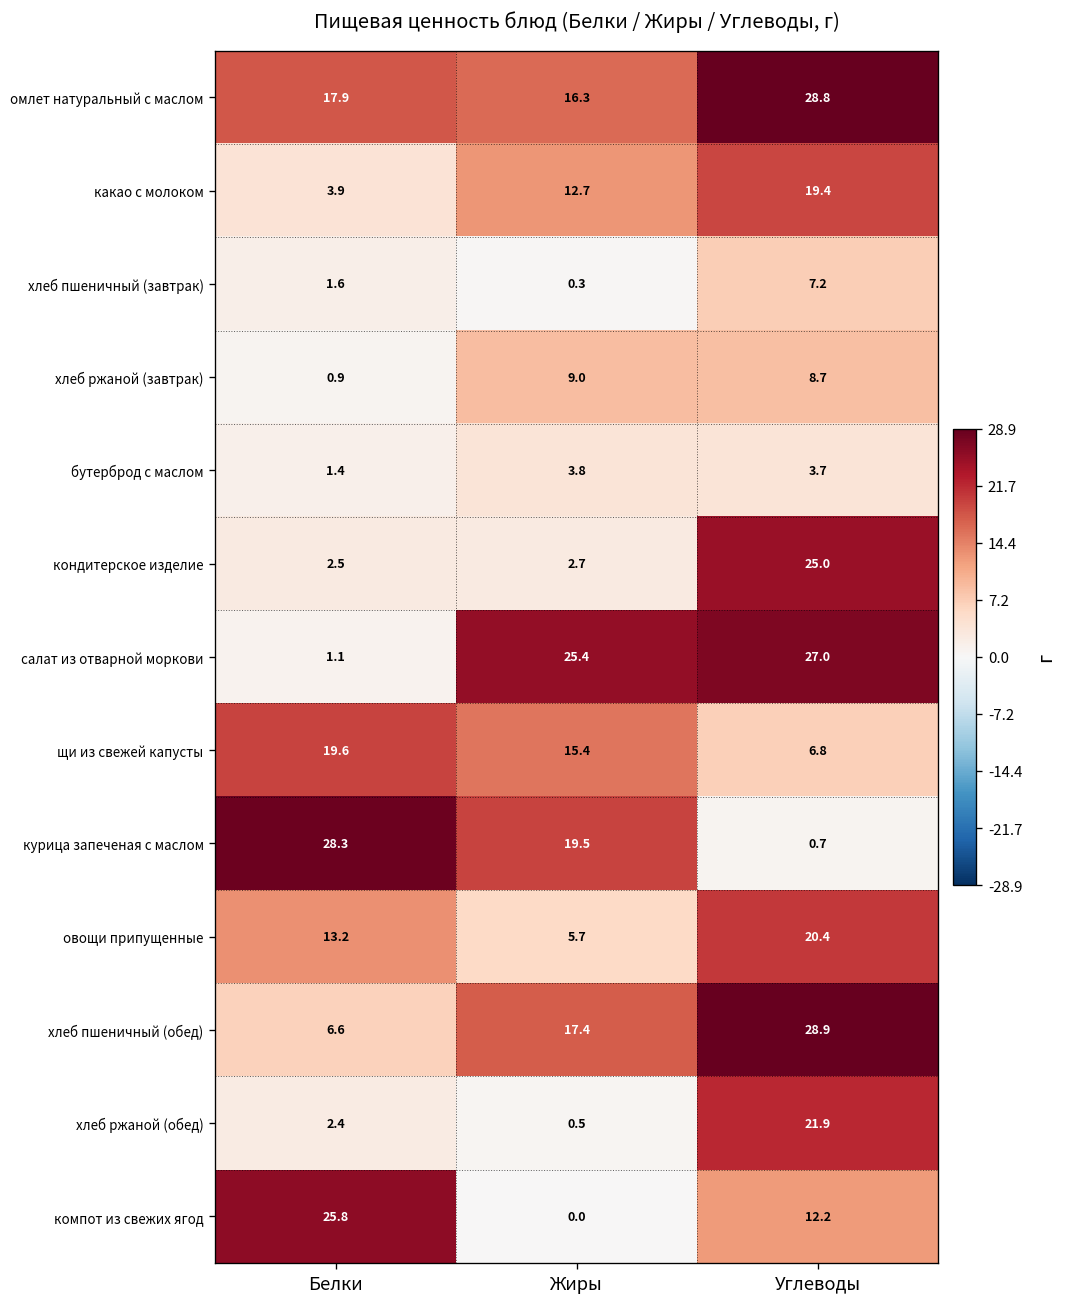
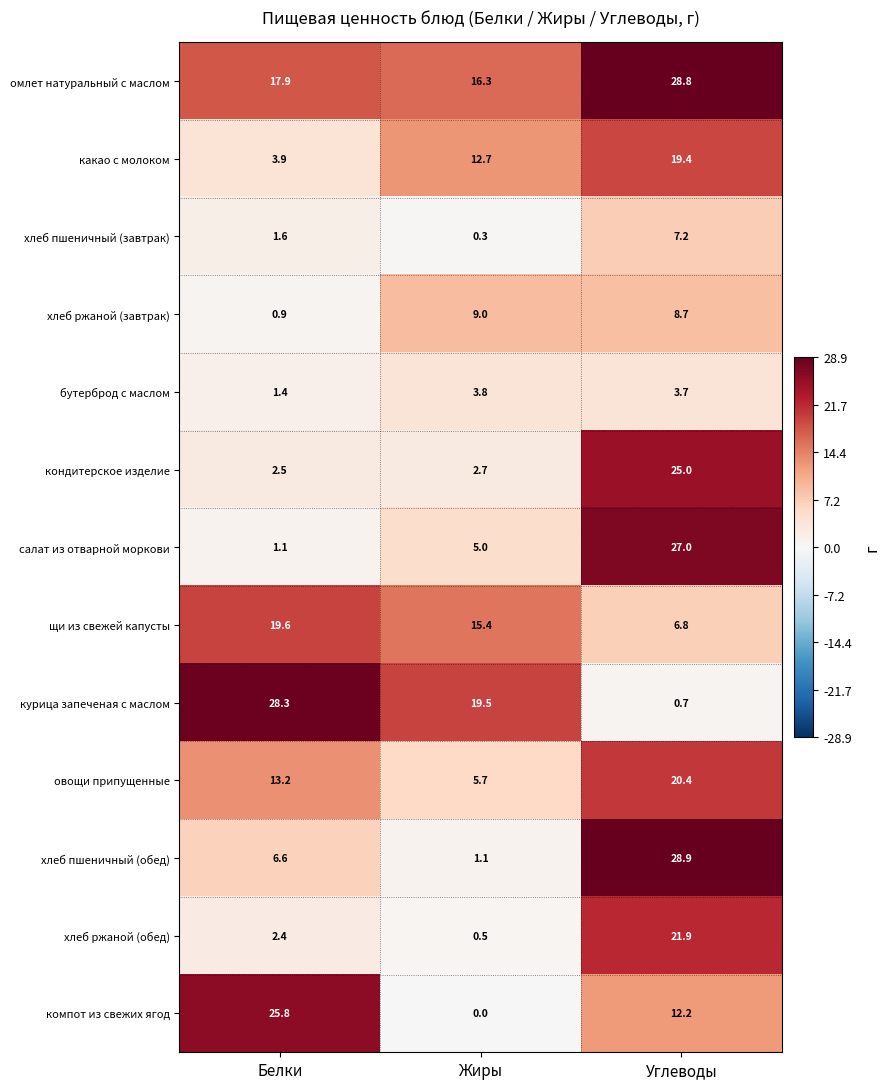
  {
    "омлет натуральный с маслом": {
      "Белки": 17.9,
      "Жиры": 16.3,
      "Углеводы": 28.8
    },
    "какао с молоком": {
      "Белки": 3.9,
      "Жиры": 12.7,
      "Углеводы": 19.4
    },
    "хлеб пшеничный (завтрак)": {
      "Белки": 1.6,
      "Жиры": 0.3,
      "Углеводы": 7.2
    },
    "хлеб ржаной (завтрак)": {
      "Белки": 0.9,
      "Жиры": 9.0,
      "Углеводы": 8.7
    },
    "бутерброд с маслом": {
      "Белки": 1.4,
      "Жиры": 3.8,
      "Углеводы": 3.7
    },
    "кондитерское изделие": {
      "Белки": 2.5,
      "Жиры": 2.7,
      "Углеводы": 25.0
    },
    "салат из отварной моркови": {
      "Белки": 1.1,
-     "Жиры": 25.4,
+     "Жиры": 5.0,
      "Углеводы": 27.0
    },
    "щи из свежей капусты": {
      "Белки": 19.6,
      "Жиры": 15.4,
      "Углеводы": 6.8
    },
    "курица запеченая с маслом": {
      "Белки": 28.3,
      "Жиры": 19.5,
      "Углеводы": 0.7
    },
    "овощи припущенные": {
      "Белки": 13.2,
      "Жиры": 5.7,
      "Углеводы": 20.4
    },
    "хлеб пшеничный (обед)": {
      "Белки": 6.6,
-     "Жиры": 17.4,
+     "Жиры": 1.1,
      "Углеводы": 28.9
    },
    "хлеб ржаной (обед)": {
      "Белки": 2.4,
      "Жиры": 0.5,
      "Углеводы": 21.9
    },
    "компот из свежих ягод": {
      "Белки": 25.8,
      "Жиры": 0.0,
      "Углеводы": 12.2
    }
  }
